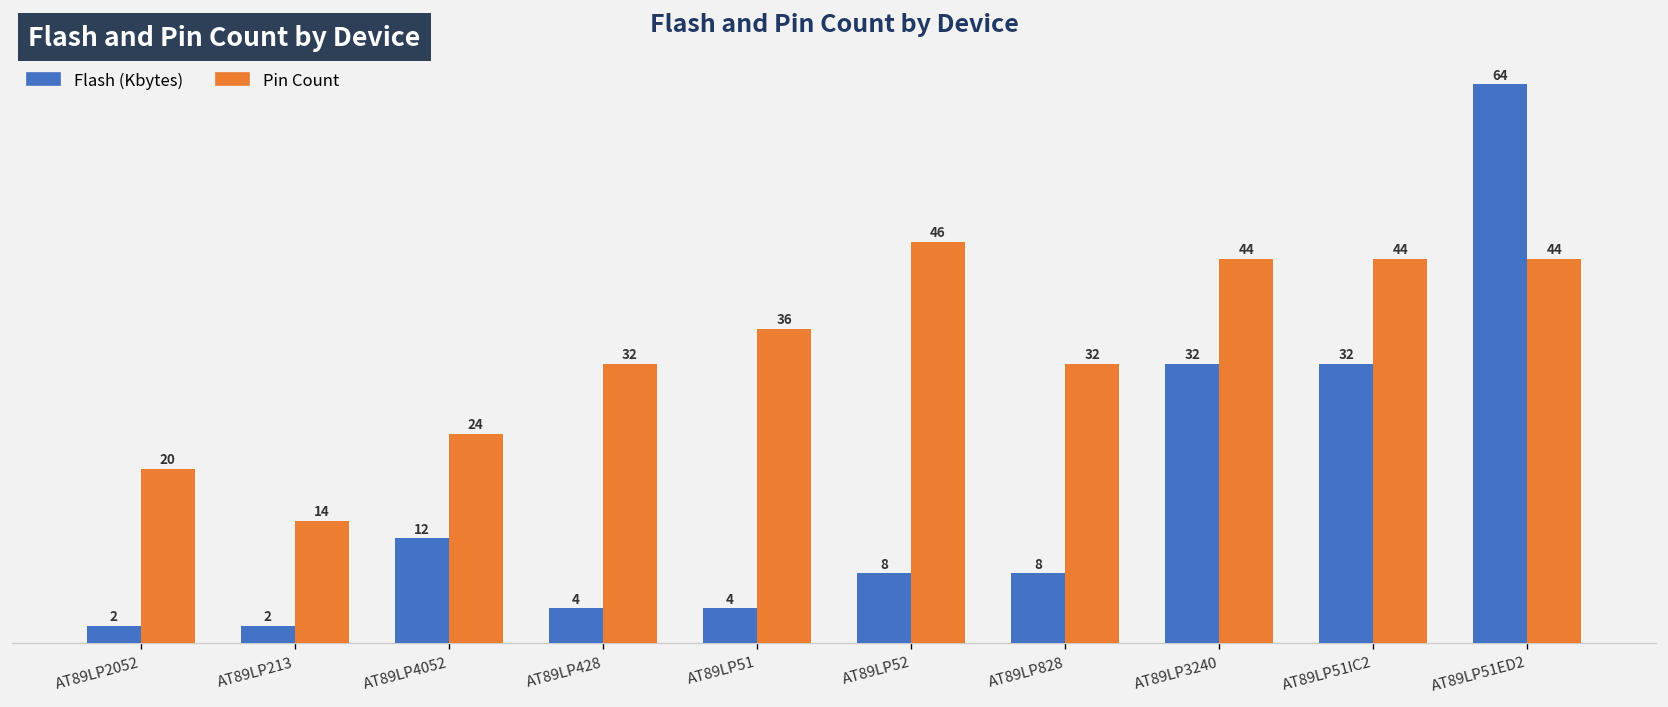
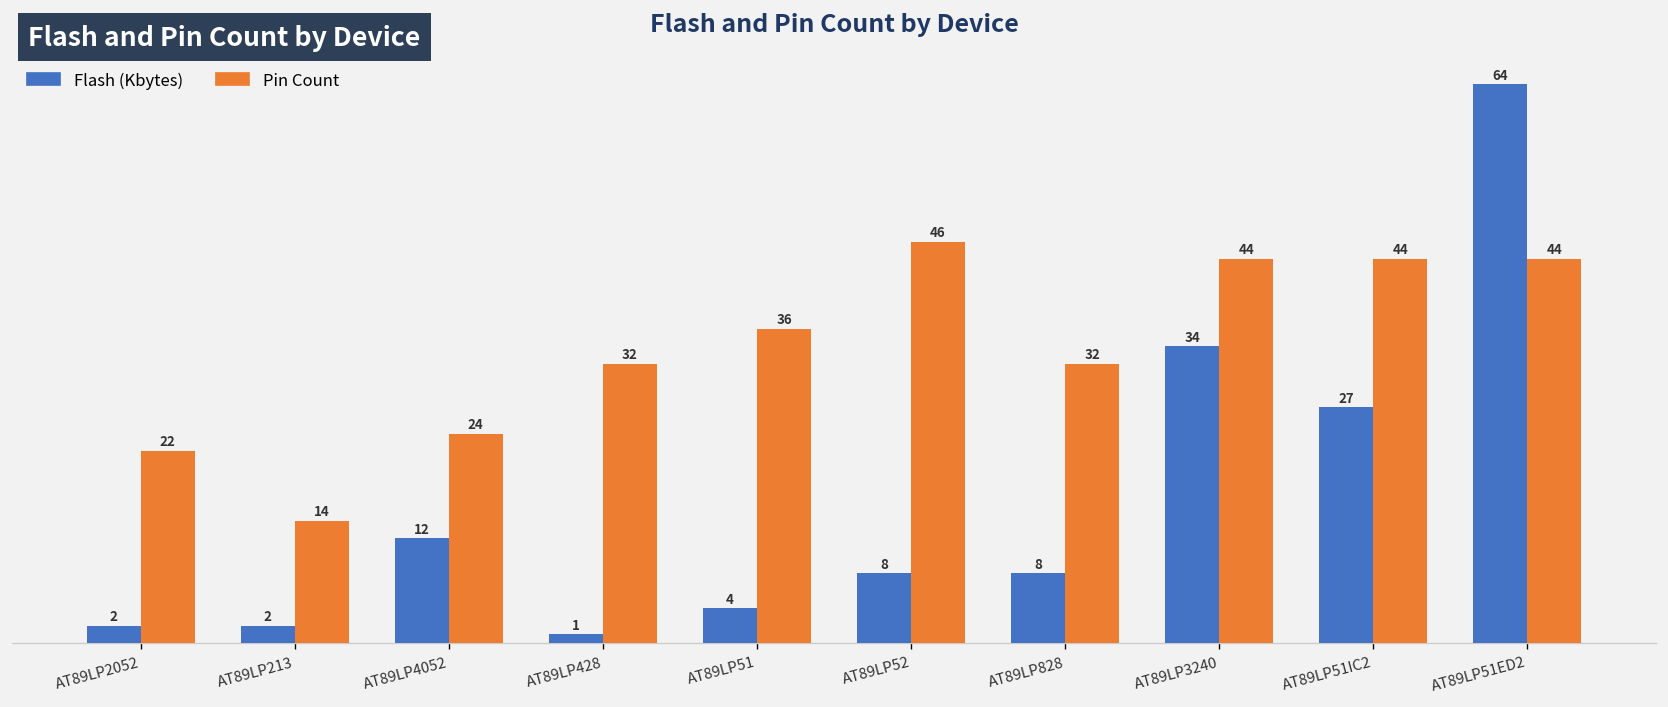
  {
    "Flash (Kbytes)": {
      "AT89LP2052": 2,
      "AT89LP213": 2,
      "AT89LP4052": 12,
-     "AT89LP428": 4,
+     "AT89LP428": 1,
      "AT89LP51": 4,
      "AT89LP52": 8,
      "AT89LP828": 8,
-     "AT89LP3240": 32,
-     "AT89LP51IC2": 32,
+     "AT89LP3240": 34,
+     "AT89LP51IC2": 27,
      "AT89LP51ED2": 64
    },
    "Pin Count": {
-     "AT89LP2052": 20,
+     "AT89LP2052": 22,
      "AT89LP213": 14,
      "AT89LP4052": 24,
      "AT89LP428": 32,
      "AT89LP51": 36,
      "AT89LP52": 46,
      "AT89LP828": 32,
      "AT89LP3240": 44,
      "AT89LP51IC2": 44,
      "AT89LP51ED2": 44
    }
  }
